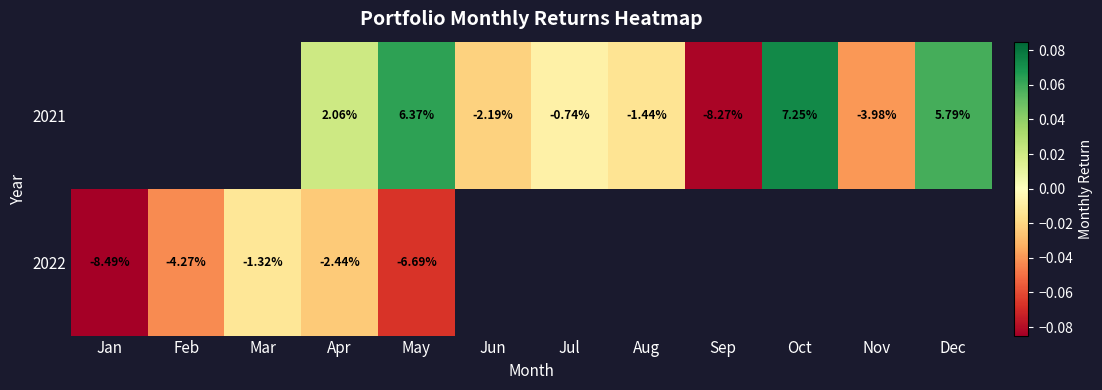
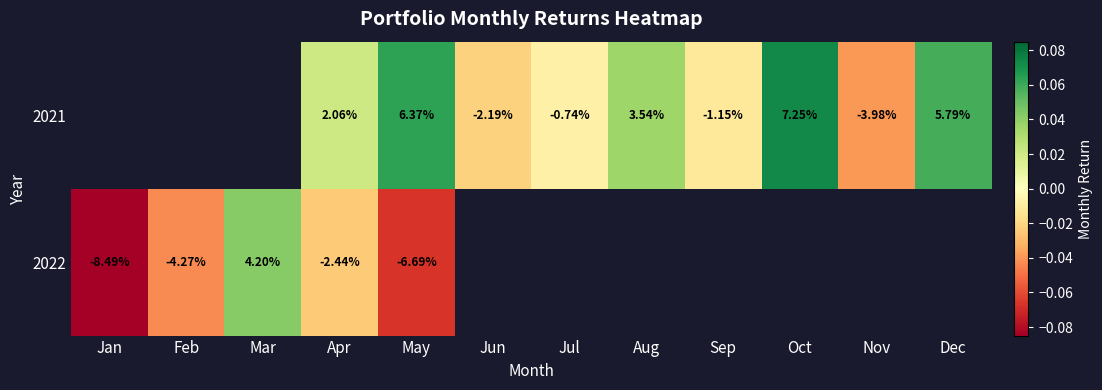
  {
    "2021": {
      "Apr": "2.06%",
      "May": "6.37%",
      "Jun": "-2.19%",
      "Jul": "-0.74%",
-     "Aug": "-1.44%",
-     "Sep": "-8.27%",
+     "Aug": "3.54%",
+     "Sep": "-1.15%",
      "Oct": "7.25%",
      "Nov": "-3.98%",
      "Dec": "5.79%"
    },
    "2022": {
      "Jan": "-8.49%",
      "Feb": "-4.27%",
-     "Mar": "-1.32%",
+     "Mar": "4.20%",
      "Apr": "-2.44%",
      "May": "-6.69%"
    }
  }
